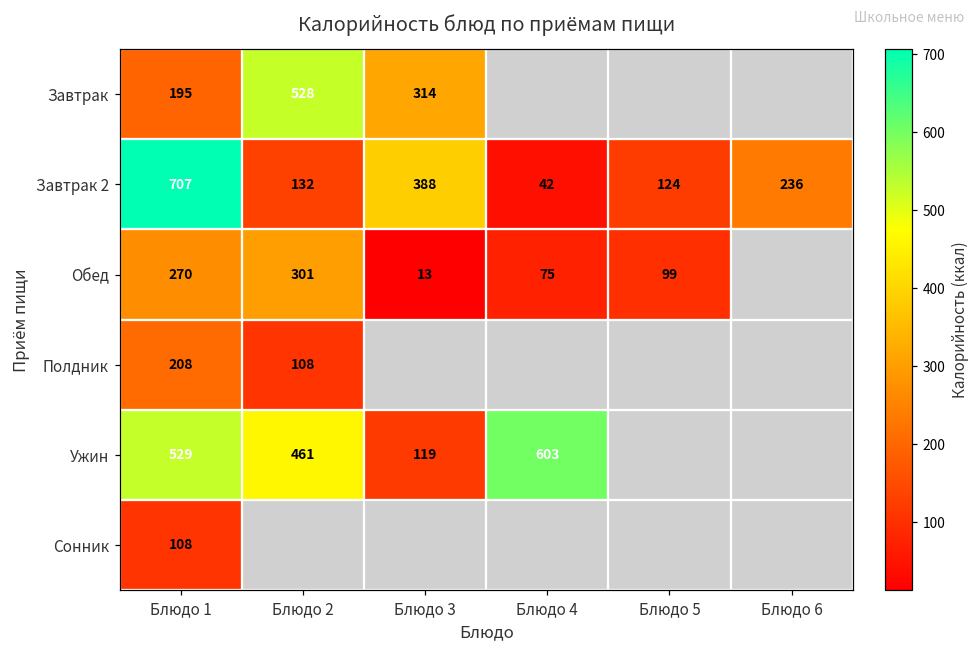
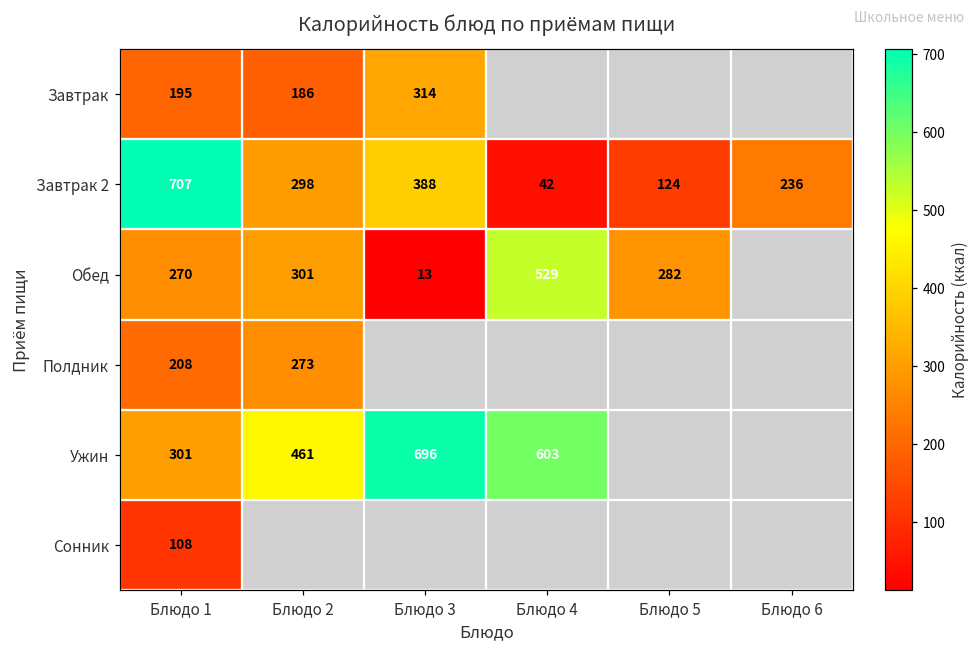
  {
    "Завтрак": {
      "Блюдо 1": 195,
-     "Блюдо 2": 528,
+     "Блюдо 2": 186,
      "Блюдо 3": 314
    },
    "Завтрак 2": {
      "Блюдо 1": 707,
-     "Блюдо 2": 132,
+     "Блюдо 2": 298,
      "Блюдо 3": 388,
      "Блюдо 4": 42,
      "Блюдо 5": 124,
      "Блюдо 6": 236
    },
    "Обед": {
      "Блюдо 1": 270,
      "Блюдо 2": 301,
      "Блюдо 3": 13,
-     "Блюдо 4": 75,
-     "Блюдо 5": 99
+     "Блюдо 4": 529,
+     "Блюдо 5": 282
    },
    "Полдник": {
      "Блюдо 1": 208,
-     "Блюдо 2": 108
+     "Блюдо 2": 273
    },
    "Ужин": {
-     "Блюдо 1": 529,
+     "Блюдо 1": 301,
      "Блюдо 2": 461,
-     "Блюдо 3": 119,
+     "Блюдо 3": 696,
      "Блюдо 4": 603
    },
    "Сонник": {
      "Блюдо 1": 108
    }
  }
